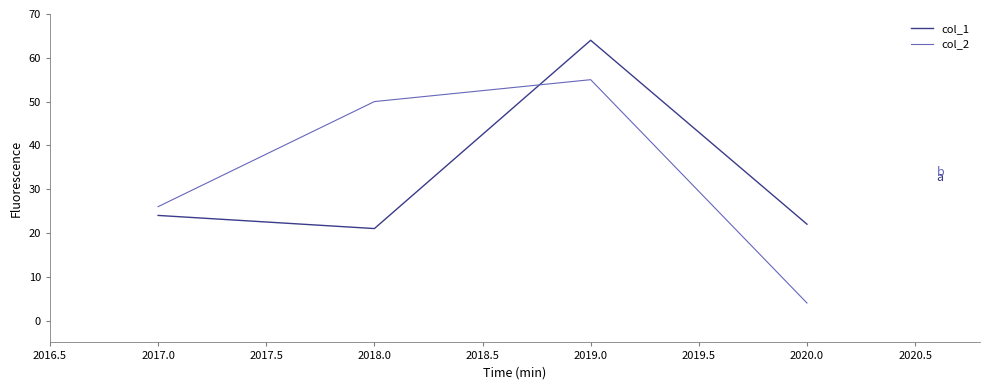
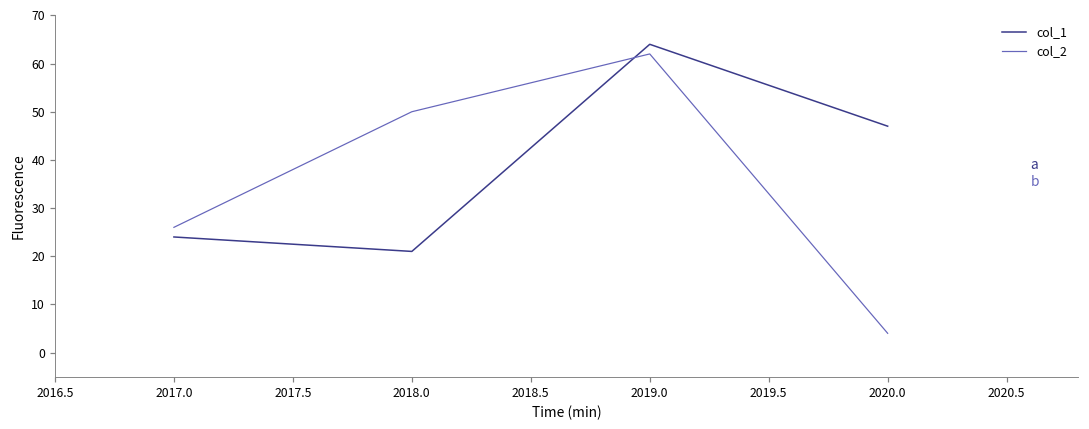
  {
    "col_1": {
      "2017.0": 24,
      "2018.0": 21,
      "2019.0": 64,
-     "2020.0": 22
+     "2020.0": 47
    },
    "col_2": {
      "2017.0": 26,
      "2018.0": 50,
-     "2019.0": 55,
+     "2019.0": 62,
      "2020.0": 4
    }
  }
